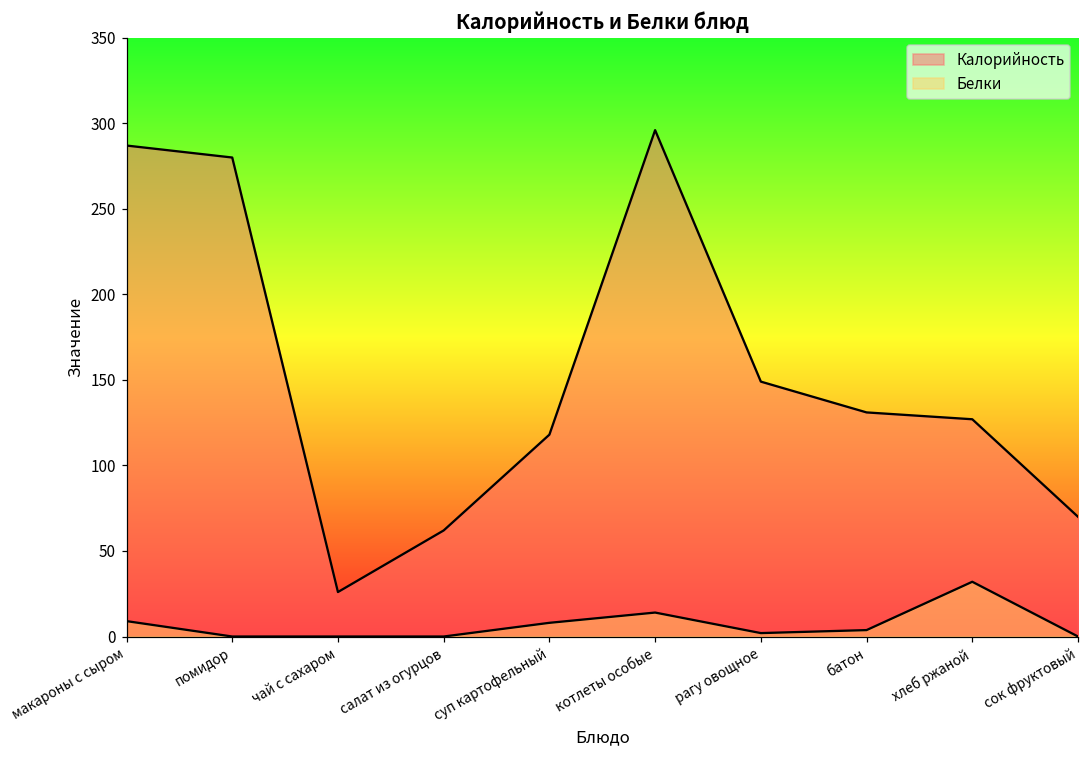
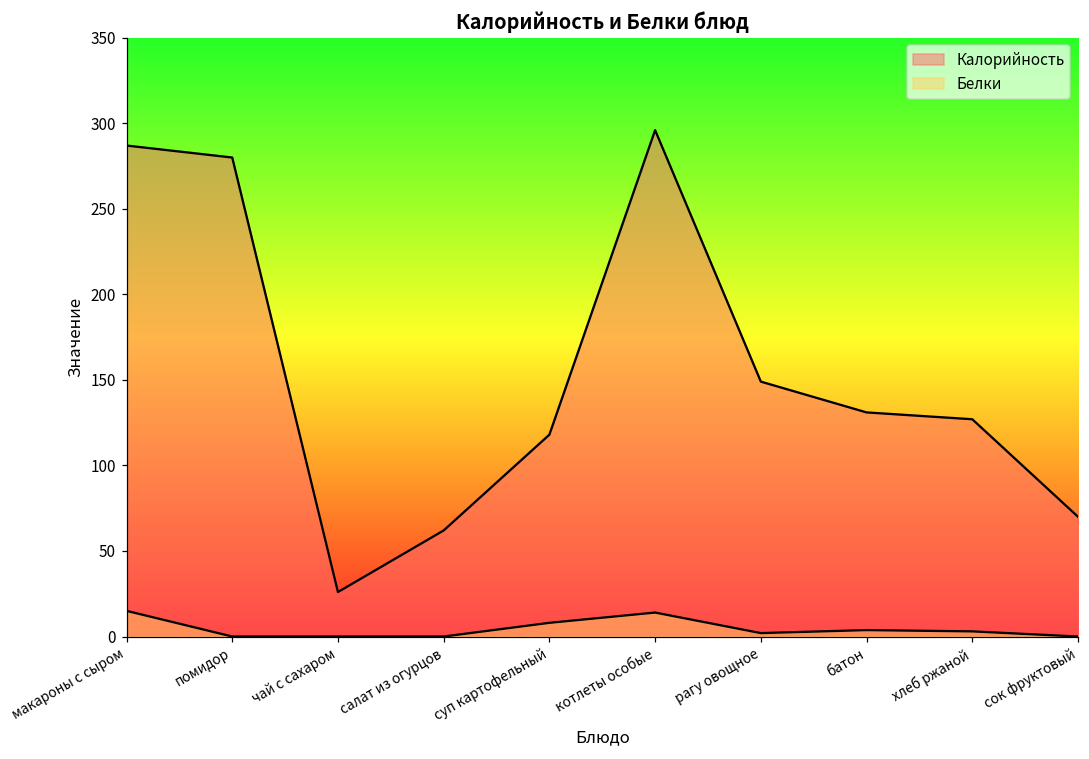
  {
    "Калорийность": {
      "макароны с сыром": 287,
      "помидор": 280,
      "чай с сахаром": 26,
      "салат из огурцов": 62,
      "суп картофельный": 118,
      "котлеты особые": 296,
      "рагу овощное": 149,
      "батон": 131,
      "хлеб ржаной": 127,
      "сок фруктовый": 70
    },
    "Белки": {
-     "макароны с сыром": 9,
+     "макароны с сыром": 15,
      "помидор": 0,
      "чай с сахаром": 0,
      "салат из огурцов": 0,
      "суп картофельный": 8,
      "котлеты особые": 14,
      "рагу овощное": 2,
      "батон": 4,
-     "хлеб ржаной": 32,
+     "хлеб ржаной": 3,
      "сок фруктовый": 0
    }
  }
